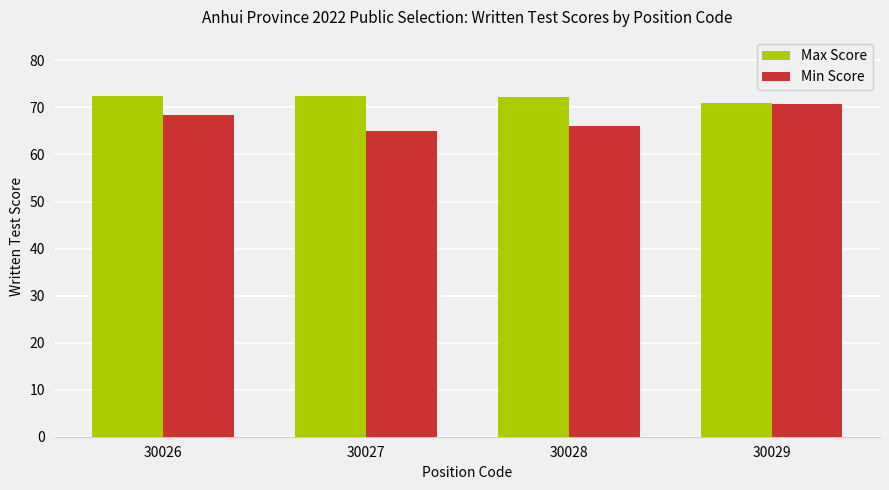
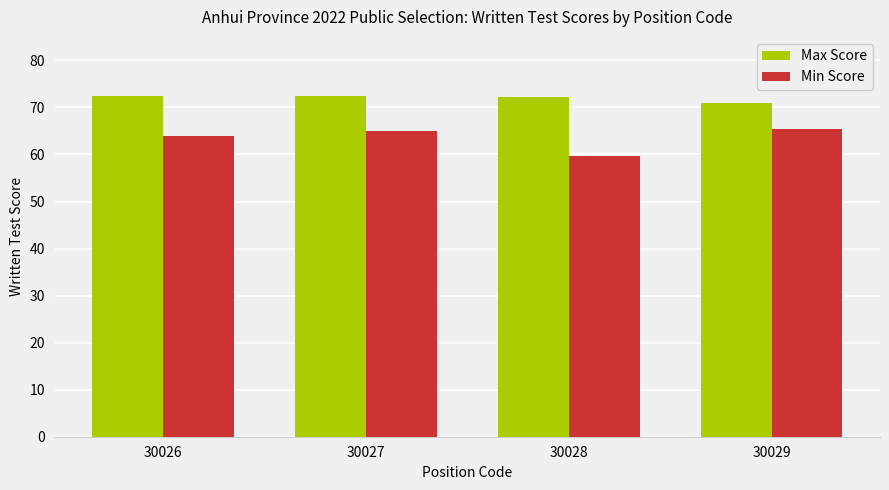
  {
    "Max Score": {
      "30026": 73,
      "30027": 73,
      "30028": 72,
      "30029": 71
    },
    "Min Score": {
-     "30026": 69,
+     "30026": 64,
      "30027": 65,
-     "30028": 66,
-     "30029": 71
+     "30028": 60,
+     "30029": 66
    }
  }
